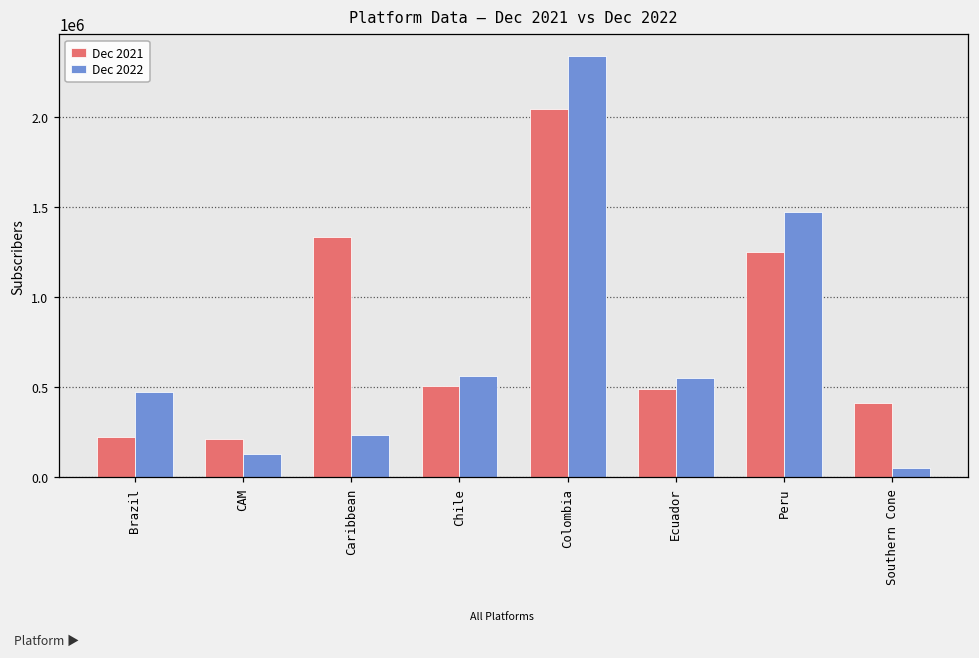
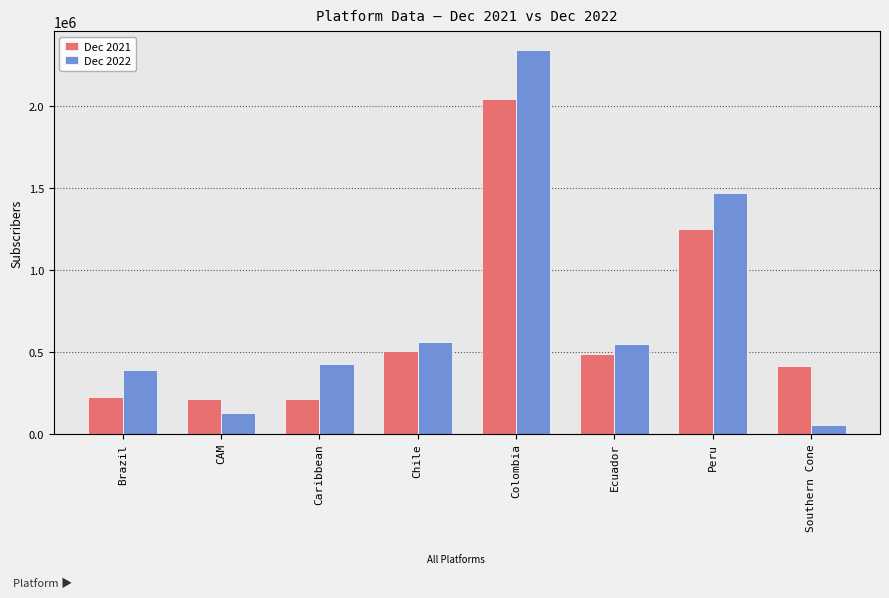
  {
    "Dec 2021": {
      "Brazil": 220000,
      "CAM": 210000,
-     "Caribbean": 1330000,
+     "Caribbean": 210000,
      "Chile": 510000,
      "Colombia": 2050000,
      "Ecuador": 490000,
      "Peru": 1250000,
      "Southern Cone": 410000
    },
    "Dec 2022": {
-     "Brazil": 470000,
+     "Brazil": 390000,
      "CAM": 130000,
-     "Caribbean": 230000,
+     "Caribbean": 420000,
      "Chile": 560000,
      "Colombia": 2340000,
      "Ecuador": 550000,
      "Peru": 1470000,
      "Southern Cone": 50000
    }
  }
